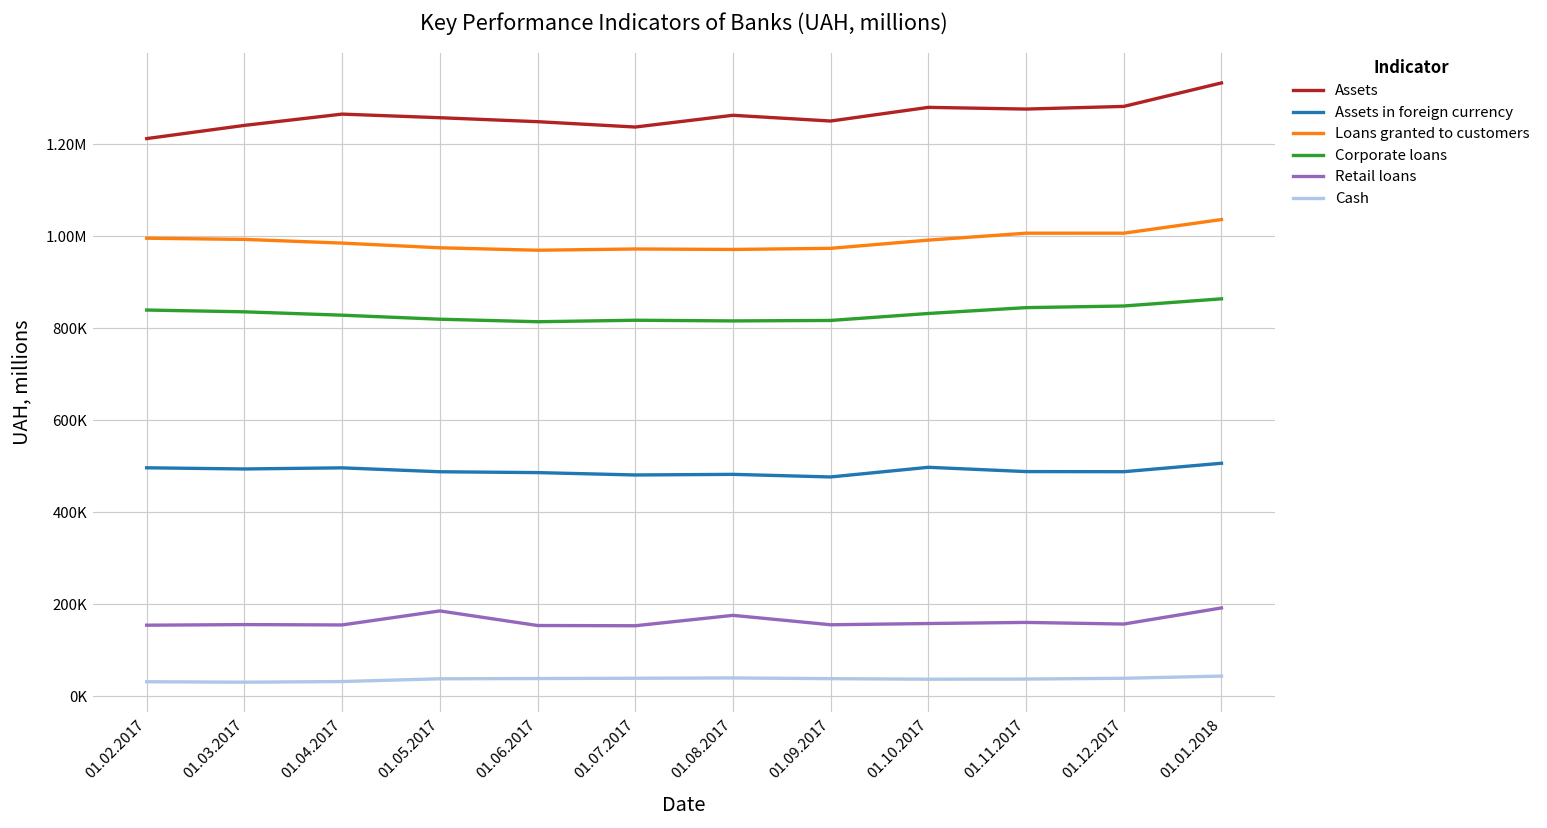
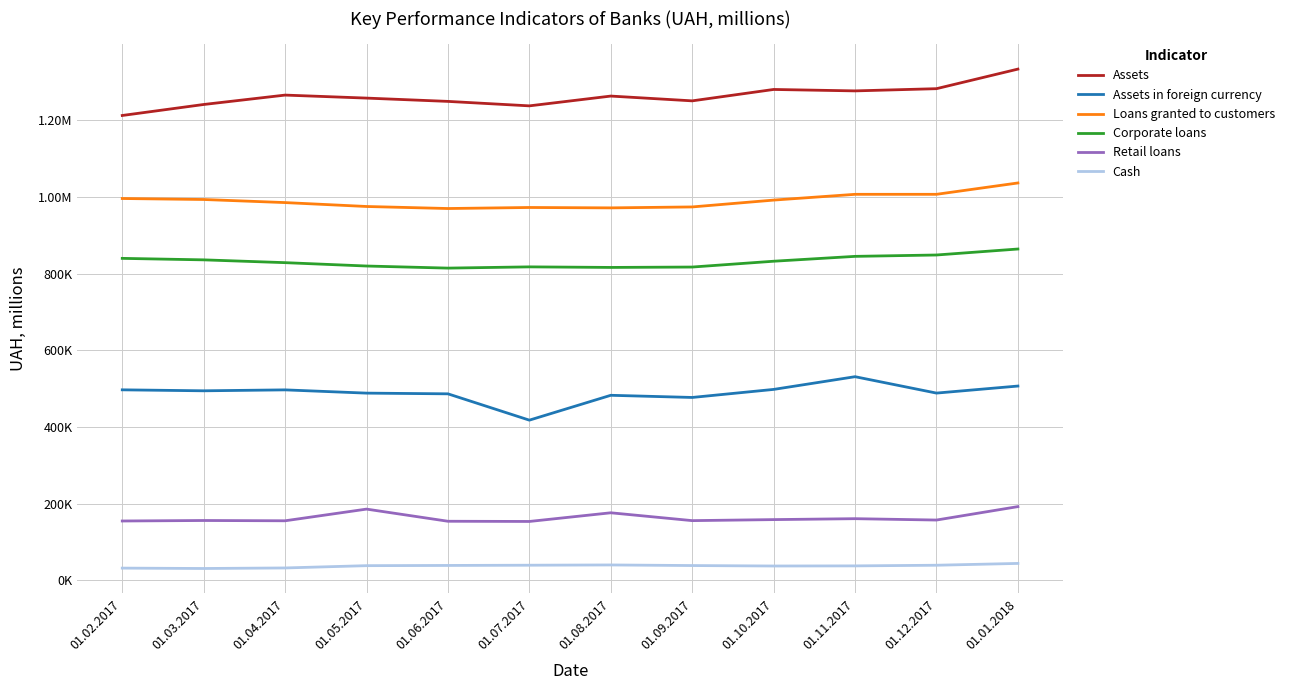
  {
    "Assets": {
      "01.02.2017": 1210000,
      "01.03.2017": 1240000,
      "01.04.2017": 1270000,
      "01.05.2017": 1260000,
      "01.06.2017": 1250000,
      "01.07.2017": 1240000,
      "01.08.2017": 1260000,
      "01.09.2017": 1250000,
      "01.10.2017": 1280000,
      "01.11.2017": 1280000,
      "01.12.2017": 1280000,
      "01.01.2018": 1330000
    },
    "Assets in foreign currency": {
      "01.02.2017": 500000,
      "01.03.2017": 490000,
      "01.04.2017": 500000,
      "01.05.2017": 490000,
      "01.06.2017": 490000,
-     "01.07.2017": 480000,
+     "01.07.2017": 420000,
      "01.08.2017": 480000,
      "01.09.2017": 480000,
      "01.10.2017": 500000,
-     "01.11.2017": 490000,
+     "01.11.2017": 530000,
      "01.12.2017": 490000,
      "01.01.2018": 510000
    },
    "Loans granted to customers": {
      "01.02.2017": 1000000,
      "01.03.2017": 990000,
      "01.04.2017": 990000,
      "01.05.2017": 980000,
      "01.06.2017": 970000,
      "01.07.2017": 970000,
      "01.08.2017": 970000,
      "01.09.2017": 970000,
      "01.10.2017": 990000,
      "01.11.2017": 1010000,
      "01.12.2017": 1010000,
      "01.01.2018": 1040000
    },
    "Corporate loans": {
      "01.02.2017": 840000,
      "01.03.2017": 840000,
      "01.04.2017": 830000,
      "01.05.2017": 820000,
      "01.06.2017": 810000,
      "01.07.2017": 820000,
      "01.08.2017": 820000,
      "01.09.2017": 820000,
      "01.10.2017": 830000,
      "01.11.2017": 850000,
      "01.12.2017": 850000,
      "01.01.2018": 860000
    },
    "Retail loans": {
      "01.02.2017": 150000,
      "01.03.2017": 160000,
      "01.04.2017": 160000,
      "01.05.2017": 190000,
      "01.06.2017": 150000,
      "01.07.2017": 150000,
      "01.08.2017": 180000,
      "01.09.2017": 160000,
      "01.10.2017": 160000,
      "01.11.2017": 160000,
      "01.12.2017": 160000,
      "01.01.2018": 190000
    },
    "Cash": {
      "01.02.2017": 30000,
      "01.03.2017": 30000,
      "01.04.2017": 30000,
      "01.05.2017": 40000,
      "01.06.2017": 40000,
      "01.07.2017": 40000,
      "01.08.2017": 40000,
      "01.09.2017": 40000,
      "01.10.2017": 40000,
      "01.11.2017": 40000,
      "01.12.2017": 40000,
      "01.01.2018": 40000
    }
  }
